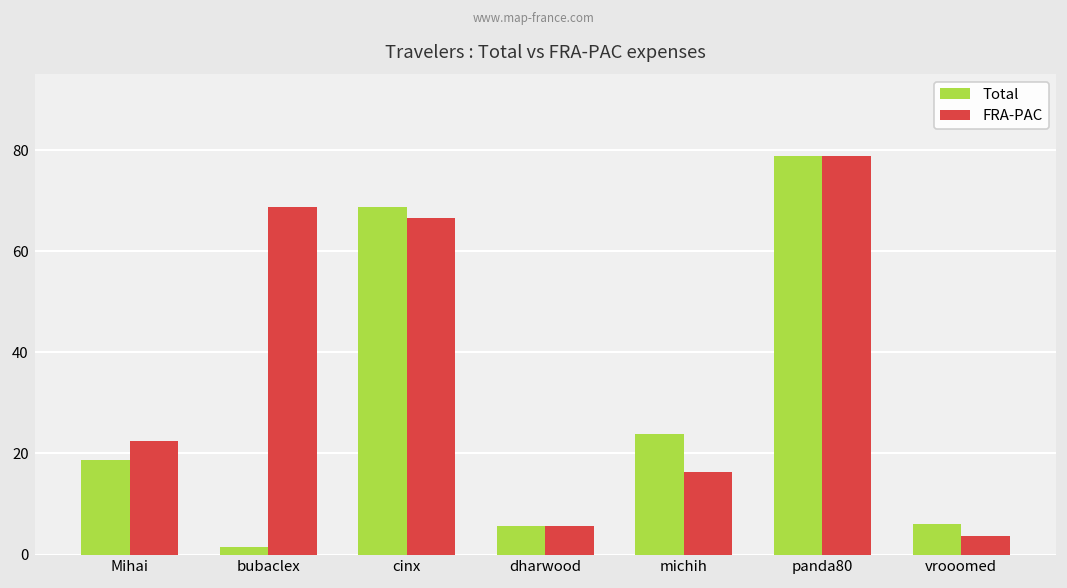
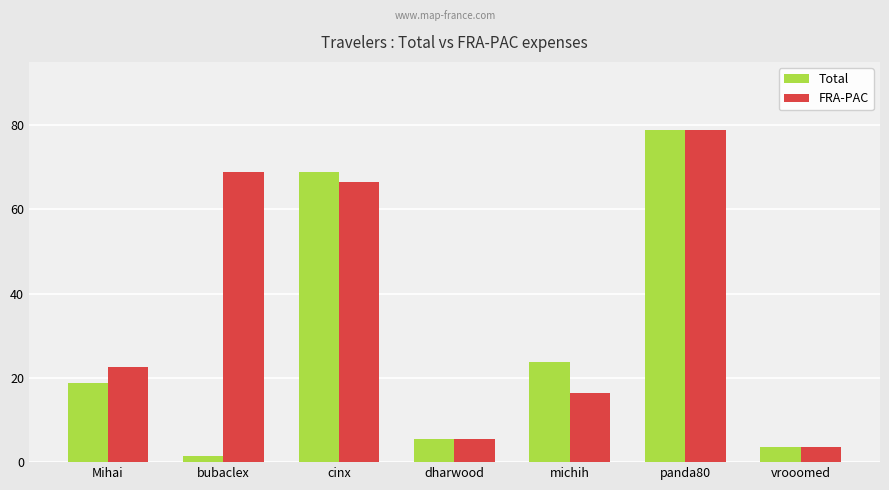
  {
    "Total": {
      "Mihai": 19,
      "bubaclex": 1,
      "cinx": 69,
      "dharwood": 6,
      "michih": 24,
      "panda80": 79,
-     "vrooomed": 6
+     "vrooomed": 4
    },
    "FRA-PAC": {
      "Mihai": 23,
      "bubaclex": 69,
      "cinx": 67,
      "dharwood": 6,
      "michih": 16,
      "panda80": 79,
      "vrooomed": 4
    }
  }
